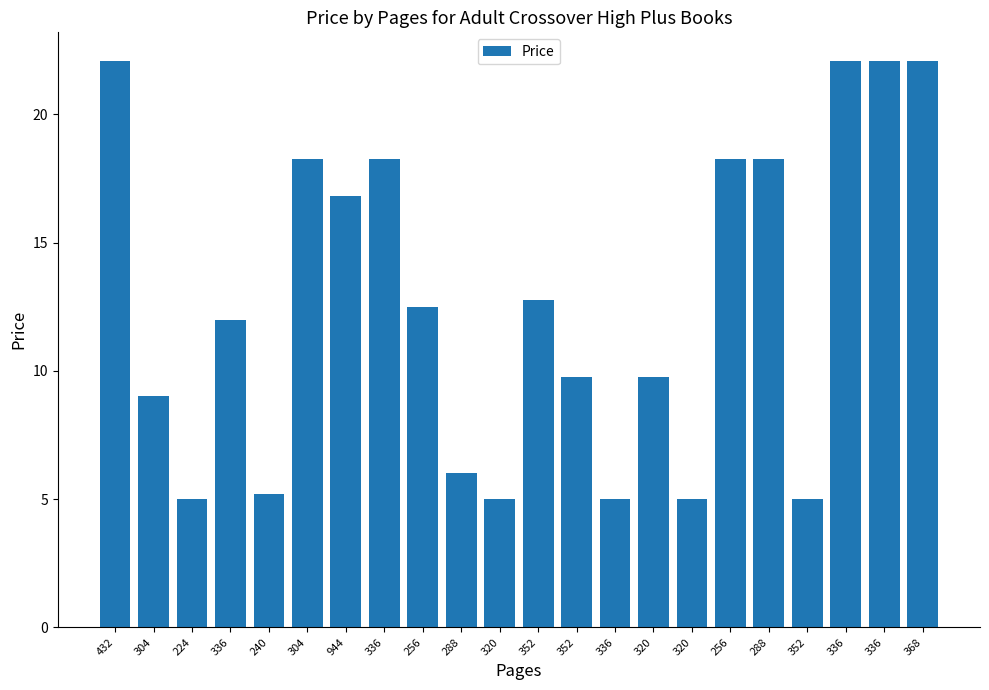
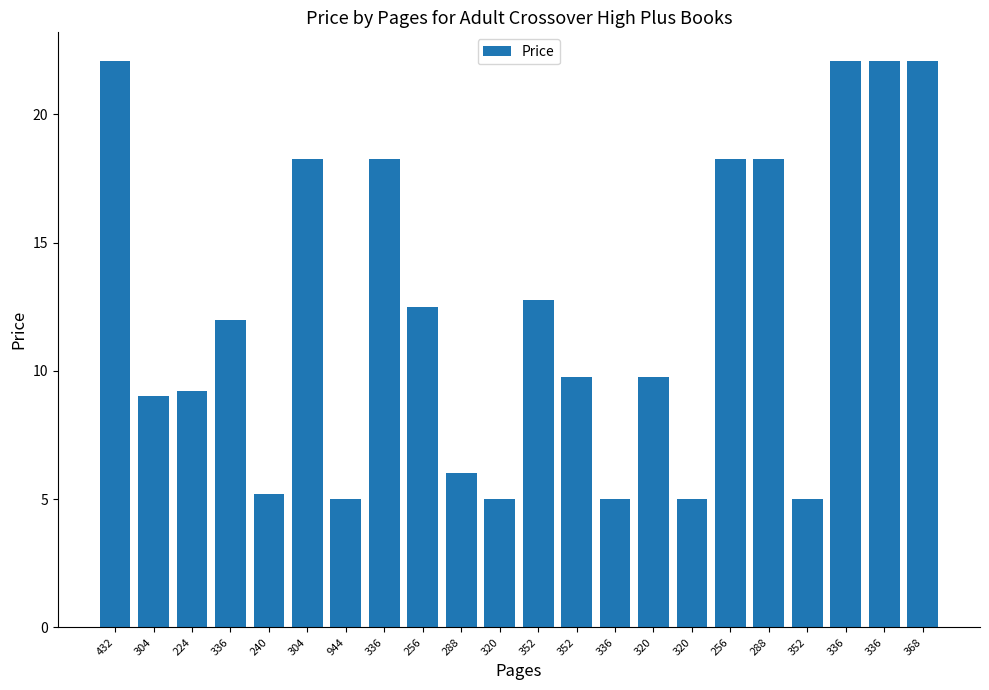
  {
    "432": 22.1,
-   "224": 5.0,
+   "224": 9.2,
    "240": 5.2,
-   "944": 16.8,
+   "944": 5.0,
    "368": 22.1
  }
